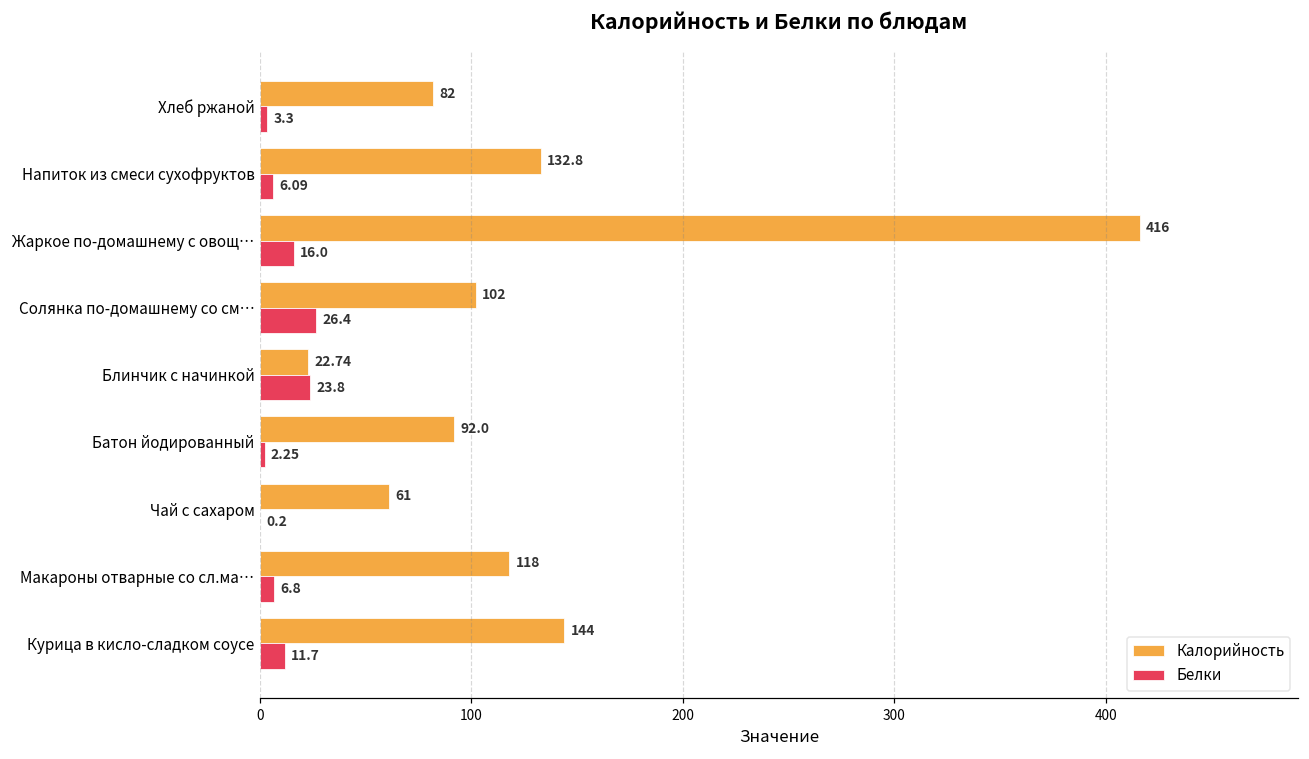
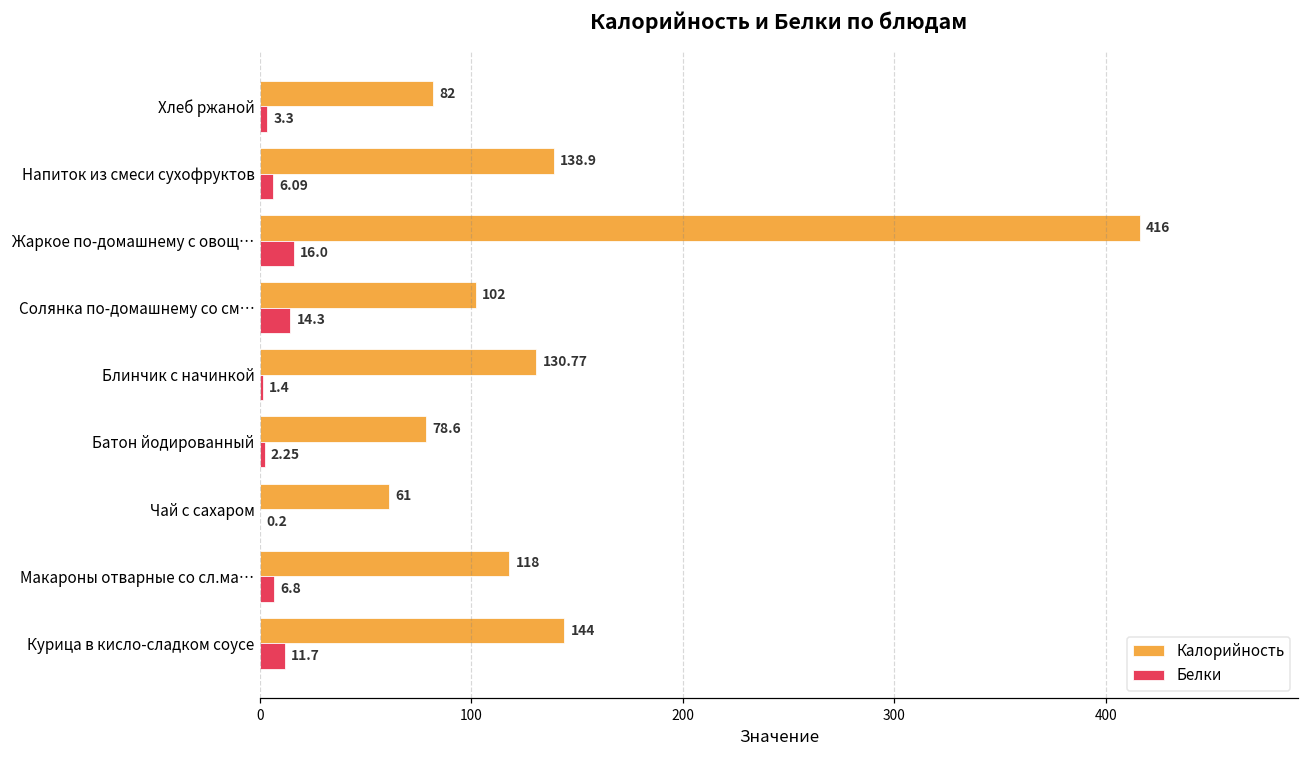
  {
    "Калорийность": {
      "Хлеб ржаной": 82,
-     "Напиток из смеси сухофруктов": 132.8,
+     "Напиток из смеси сухофруктов": 138.9,
      "Жаркое по-домашнему с овощ…": 416,
      "Солянка по-домашнему со см…": 102,
-     "Блинчик с начинкой": 22.74,
-     "Батон йодированный": 92.0,
+     "Блинчик с начинкой": 130.77,
+     "Батон йодированный": 78.6,
      "Чай с сахаром": 61,
      "Макароны отварные со сл.ма…": 118,
      "Курица в кисло-сладком соусе": 144
    },
    "Белки": {
      "Хлеб ржаной": 3.3,
      "Напиток из смеси сухофруктов": 6.09,
      "Жаркое по-домашнему с овощ…": 16.0,
-     "Солянка по-домашнему со см…": 26.4,
-     "Блинчик с начинкой": 23.8,
+     "Солянка по-домашнему со см…": 14.3,
+     "Блинчик с начинкой": 1.4,
      "Батон йодированный": 2.25,
      "Чай с сахаром": 0.2,
      "Макароны отварные со сл.ма…": 6.8,
      "Курица в кисло-сладком соусе": 11.7
    }
  }
